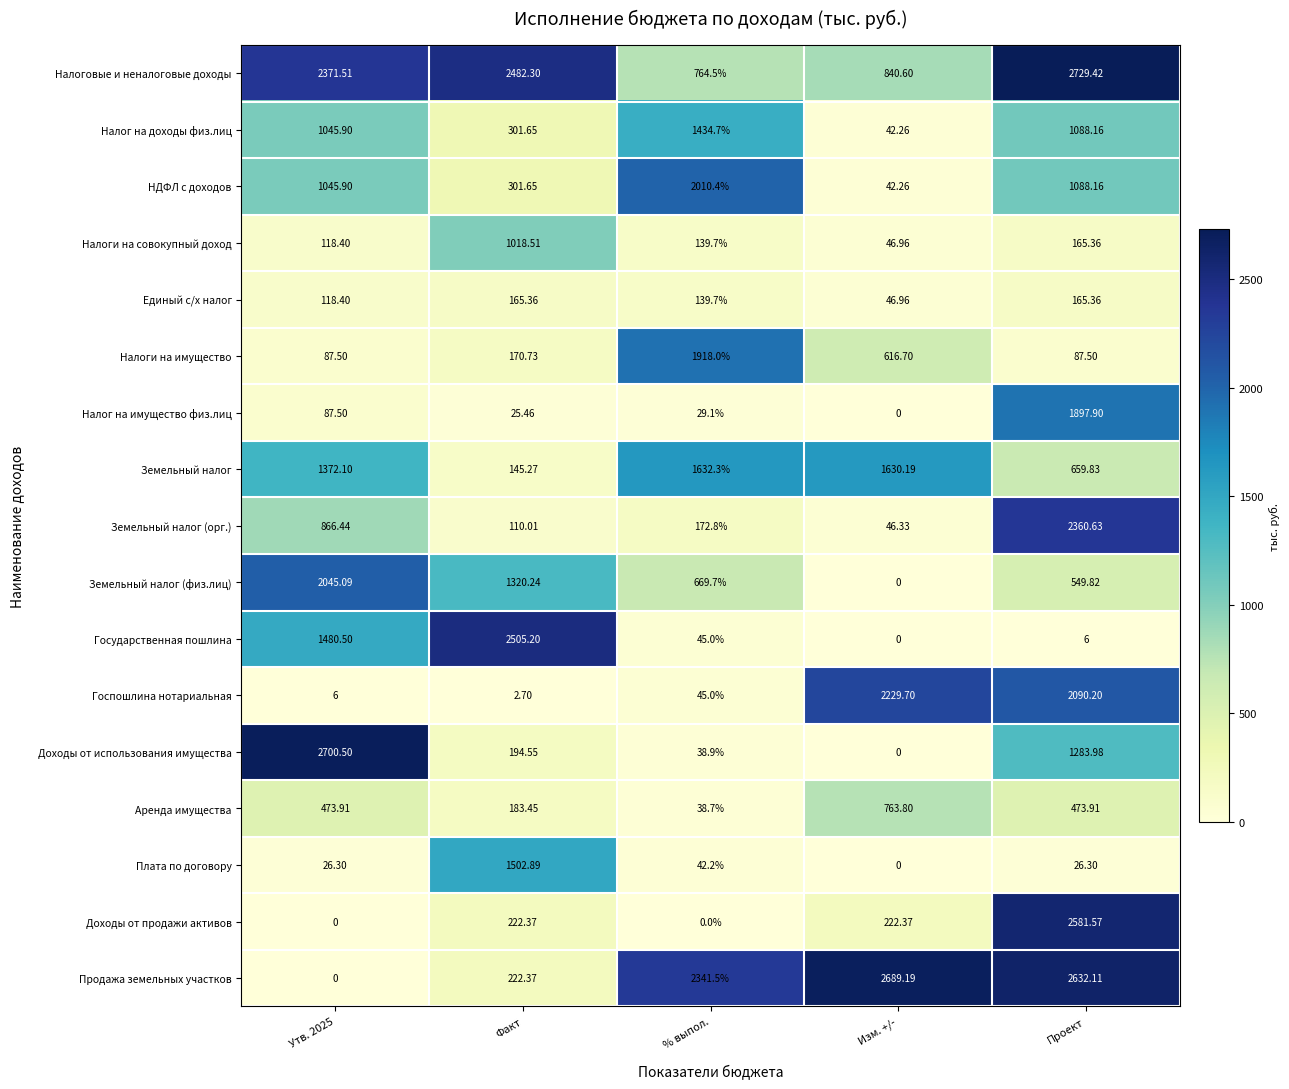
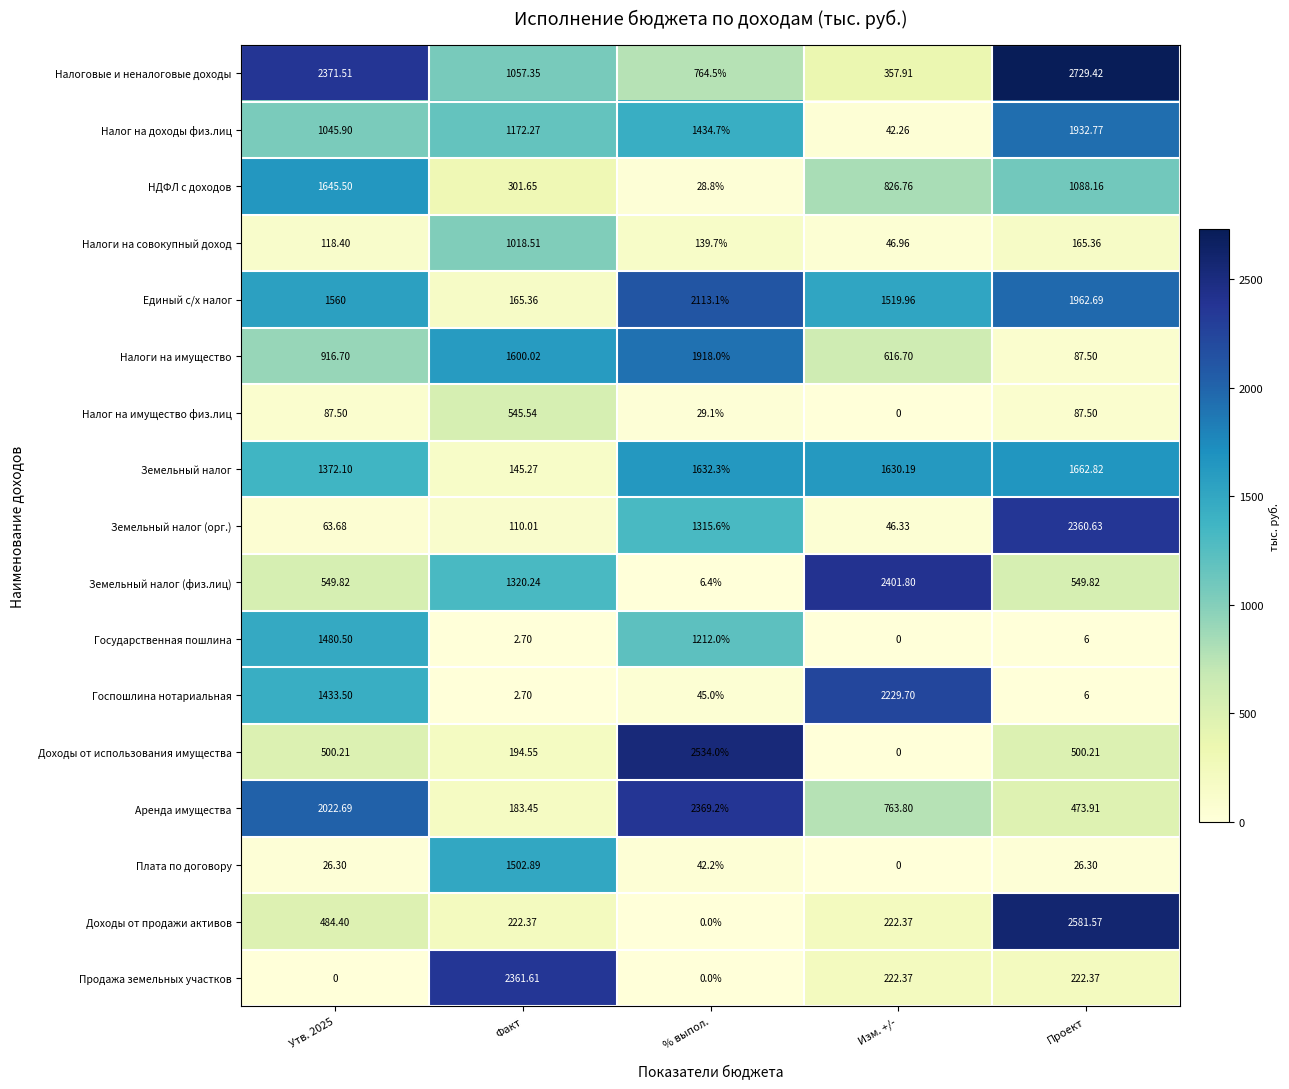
  {
    "Налоговые и неналоговые доходы": {
      "Утв. 2025": "2371.51",
-     "Факт": "2482.30",
+     "Факт": "1057.35",
      "% выпол.": "764.5%",
-     "Изм. +/-": "840.60",
+     "Изм. +/-": "357.91",
      "Проект": "2729.42"
    },
    "Налог на доходы физ.лиц": {
      "Утв. 2025": "1045.90",
-     "Факт": "301.65",
+     "Факт": "1172.27",
      "% выпол.": "1434.7%",
      "Изм. +/-": "42.26",
-     "Проект": "1088.16"
+     "Проект": "1932.77"
    },
    "НДФЛ с доходов": {
-     "Утв. 2025": "1045.90",
+     "Утв. 2025": "1645.50",
      "Факт": "301.65",
-     "% выпол.": "2010.4%",
-     "Изм. +/-": "42.26",
+     "% выпол.": "28.8%",
+     "Изм. +/-": "826.76",
      "Проект": "1088.16"
    },
    "Налоги на совокупный доход": {
      "Утв. 2025": "118.40",
      "Факт": "1018.51",
      "% выпол.": "139.7%",
      "Изм. +/-": "46.96",
      "Проект": "165.36"
    },
    "Единый с/х налог": {
-     "Утв. 2025": "118.40",
+     "Утв. 2025": "1560",
      "Факт": "165.36",
-     "% выпол.": "139.7%",
-     "Изм. +/-": "46.96",
-     "Проект": "165.36"
+     "% выпол.": "2113.1%",
+     "Изм. +/-": "1519.96",
+     "Проект": "1962.69"
    },
    "Налоги на имущество": {
-     "Утв. 2025": "87.50",
-     "Факт": "170.73",
+     "Утв. 2025": "916.70",
+     "Факт": "1600.02",
      "% выпол.": "1918.0%",
      "Изм. +/-": "616.70",
      "Проект": "87.50"
    },
    "Налог на имущество физ.лиц": {
      "Утв. 2025": "87.50",
-     "Факт": "25.46",
+     "Факт": "545.54",
      "% выпол.": "29.1%",
      "Изм. +/-": "0",
-     "Проект": "1897.90"
+     "Проект": "87.50"
    },
    "Земельный налог": {
      "Утв. 2025": "1372.10",
      "Факт": "145.27",
      "% выпол.": "1632.3%",
      "Изм. +/-": "1630.19",
-     "Проект": "659.83"
+     "Проект": "1662.82"
    },
    "Земельный налог (орг.)": {
-     "Утв. 2025": "866.44",
+     "Утв. 2025": "63.68",
      "Факт": "110.01",
-     "% выпол.": "172.8%",
+     "% выпол.": "1315.6%",
      "Изм. +/-": "46.33",
      "Проект": "2360.63"
    },
    "Земельный налог (физ.лиц)": {
-     "Утв. 2025": "2045.09",
+     "Утв. 2025": "549.82",
      "Факт": "1320.24",
-     "% выпол.": "669.7%",
-     "Изм. +/-": "0",
+     "% выпол.": "6.4%",
+     "Изм. +/-": "2401.80",
      "Проект": "549.82"
    },
    "Государственная пошлина": {
      "Утв. 2025": "1480.50",
-     "Факт": "2505.20",
-     "% выпол.": "45.0%",
+     "Факт": "2.70",
+     "% выпол.": "1212.0%",
      "Изм. +/-": "0",
      "Проект": "6"
    },
    "Госпошлина нотариальная": {
-     "Утв. 2025": "6",
+     "Утв. 2025": "1433.50",
      "Факт": "2.70",
      "% выпол.": "45.0%",
      "Изм. +/-": "2229.70",
-     "Проект": "2090.20"
+     "Проект": "6"
    },
    "Доходы от использования имущества": {
-     "Утв. 2025": "2700.50",
+     "Утв. 2025": "500.21",
      "Факт": "194.55",
-     "% выпол.": "38.9%",
+     "% выпол.": "2534.0%",
      "Изм. +/-": "0",
-     "Проект": "1283.98"
+     "Проект": "500.21"
    },
    "Аренда имущества": {
-     "Утв. 2025": "473.91",
+     "Утв. 2025": "2022.69",
      "Факт": "183.45",
-     "% выпол.": "38.7%",
+     "% выпол.": "2369.2%",
      "Изм. +/-": "763.80",
      "Проект": "473.91"
    },
    "Плата по договору": {
      "Утв. 2025": "26.30",
      "Факт": "1502.89",
      "% выпол.": "42.2%",
      "Изм. +/-": "0",
      "Проект": "26.30"
    },
    "Доходы от продажи активов": {
-     "Утв. 2025": "0",
+     "Утв. 2025": "484.40",
      "Факт": "222.37",
      "% выпол.": "0.0%",
      "Изм. +/-": "222.37",
      "Проект": "2581.57"
    },
    "Продажа земельных участков": {
      "Утв. 2025": "0",
-     "Факт": "222.37",
-     "% выпол.": "2341.5%",
-     "Изм. +/-": "2689.19",
-     "Проект": "2632.11"
+     "Факт": "2361.61",
+     "% выпол.": "0.0%",
+     "Изм. +/-": "222.37",
+     "Проект": "222.37"
    }
  }
